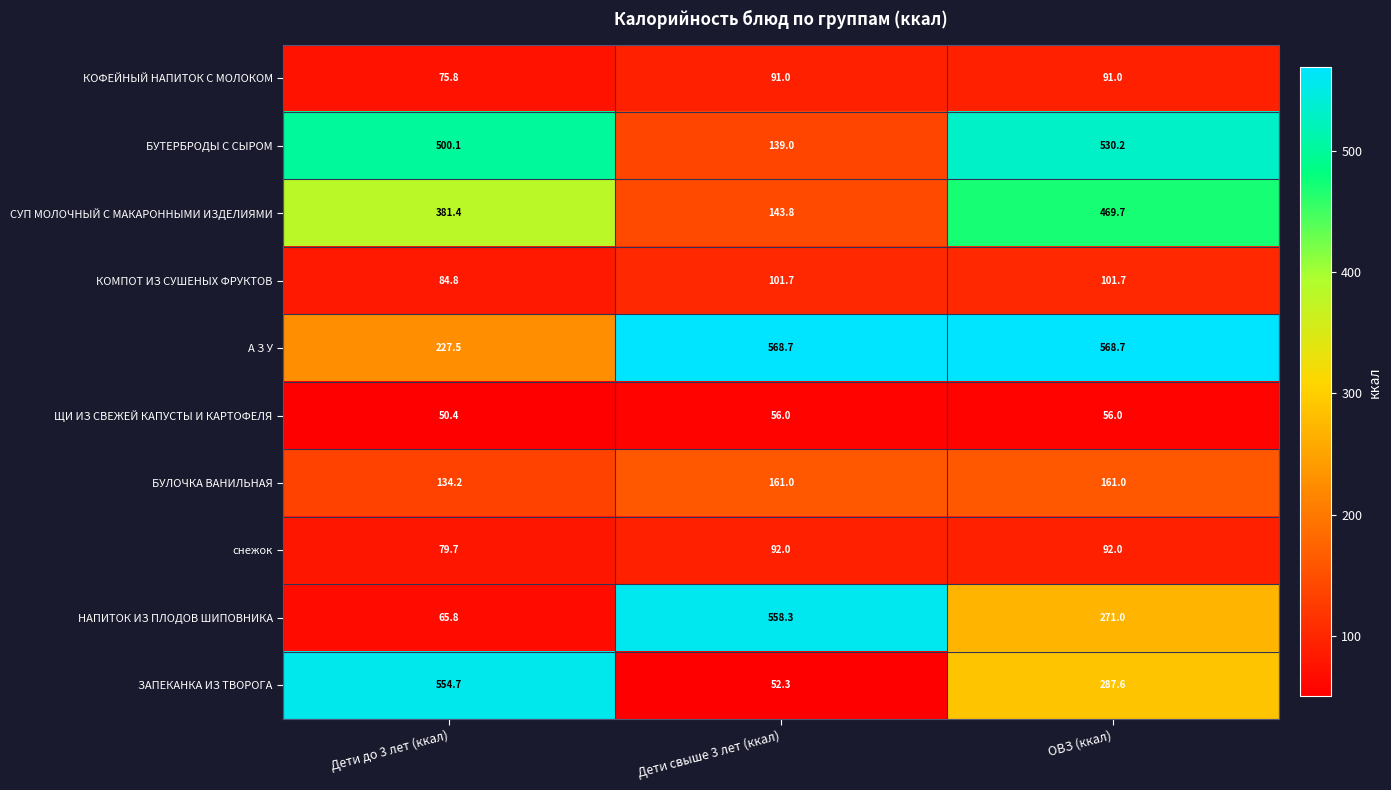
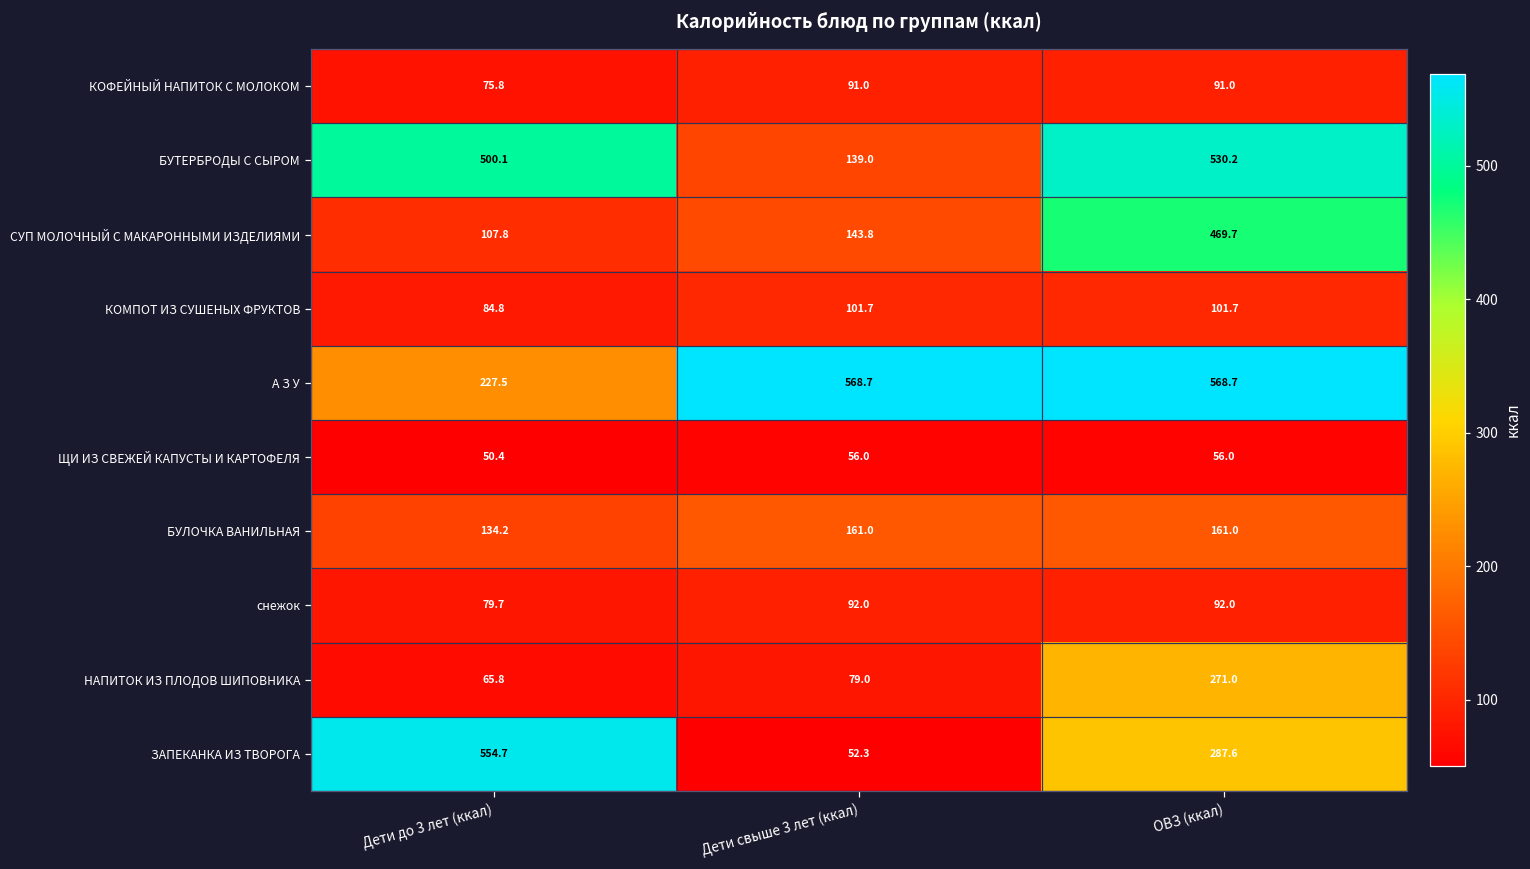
  {
    "КОФЕЙНЫЙ НАПИТОК С МОЛОКОМ": {
      "Дети до 3 лет (ккал)": 75.8,
      "Дети свыше 3 лет (ккал)": 91.0,
      "ОВЗ (ккал)": 91.0
    },
    "БУТЕРБРОДЫ С СЫРОМ": {
      "Дети до 3 лет (ккал)": 500.1,
      "Дети свыше 3 лет (ккал)": 139.0,
      "ОВЗ (ккал)": 530.2
    },
    "СУП МОЛОЧНЫЙ С МАКАРОННЫМИ ИЗДЕЛИЯМИ": {
-     "Дети до 3 лет (ккал)": 381.4,
+     "Дети до 3 лет (ккал)": 107.8,
      "Дети свыше 3 лет (ккал)": 143.8,
      "ОВЗ (ккал)": 469.7
    },
    "КОМПОТ ИЗ СУШЕНЫХ ФРУКТОВ": {
      "Дети до 3 лет (ккал)": 84.8,
      "Дети свыше 3 лет (ккал)": 101.7,
      "ОВЗ (ккал)": 101.7
    },
    "А З У": {
      "Дети до 3 лет (ккал)": 227.5,
      "Дети свыше 3 лет (ккал)": 568.7,
      "ОВЗ (ккал)": 568.7
    },
    "ЩИ ИЗ СВЕЖЕЙ КАПУСТЫ И КАРТОФЕЛЯ": {
      "Дети до 3 лет (ккал)": 50.4,
      "Дети свыше 3 лет (ккал)": 56.0,
      "ОВЗ (ккал)": 56.0
    },
    "БУЛОЧКА ВАНИЛЬНАЯ": {
      "Дети до 3 лет (ккал)": 134.2,
      "Дети свыше 3 лет (ккал)": 161.0,
      "ОВЗ (ккал)": 161.0
    },
    "снежок": {
      "Дети до 3 лет (ккал)": 79.7,
      "Дети свыше 3 лет (ккал)": 92.0,
      "ОВЗ (ккал)": 92.0
    },
    "НАПИТОК ИЗ ПЛОДОВ ШИПОВНИКА": {
      "Дети до 3 лет (ккал)": 65.8,
-     "Дети свыше 3 лет (ккал)": 558.3,
+     "Дети свыше 3 лет (ккал)": 79.0,
      "ОВЗ (ккал)": 271.0
    },
    "ЗАПЕКАНКА ИЗ ТВОРОГА": {
      "Дети до 3 лет (ккал)": 554.7,
      "Дети свыше 3 лет (ккал)": 52.3,
      "ОВЗ (ккал)": 287.6
    }
  }
